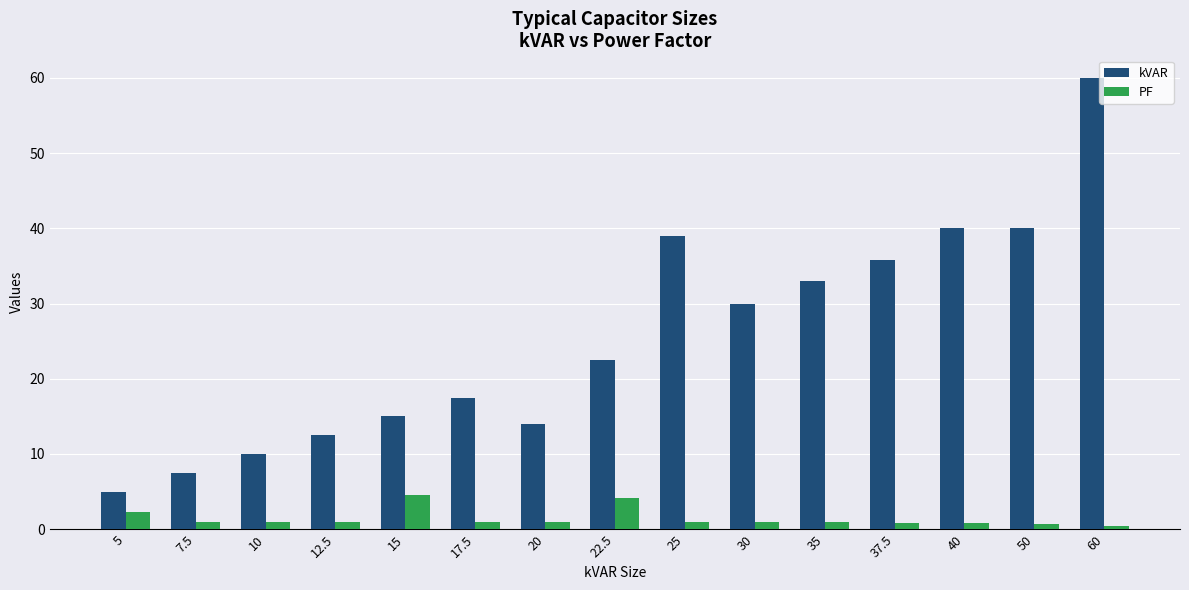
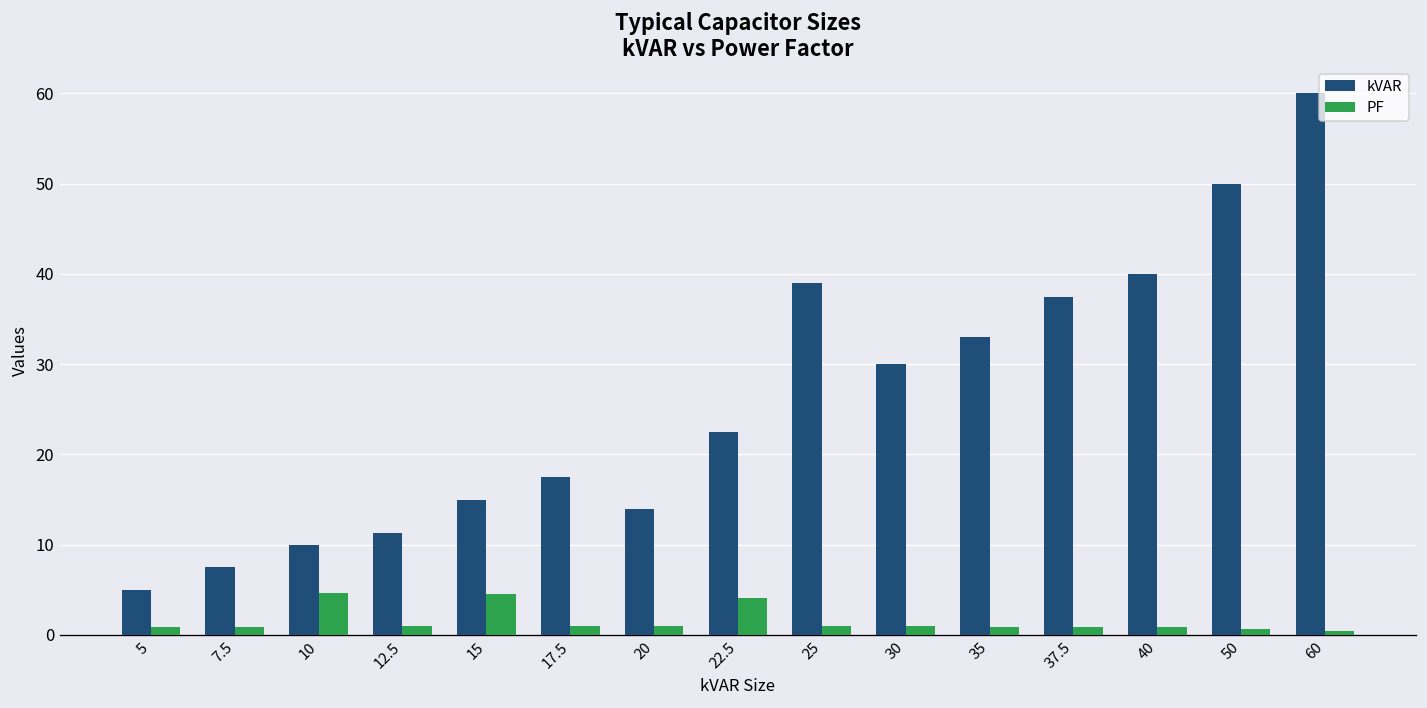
  {
    "kVAR": {
      "5": 5,
      "7.5": 8,
      "10": 10,
-     "12.5": 13,
+     "12.5": 11,
      "15": 15,
      "17.5": 18,
      "20": 14,
      "22.5": 23,
      "25": 39,
      "30": 30,
      "35": 33,
-     "37.5": 36,
+     "37.5": 38,
      "40": 40,
-     "50": 40,
+     "50": 50,
      "60": 60
    },
    "PF": {
-     "5": 2,
+     "5": 1,
      "7.5": 1,
-     "10": 1,
+     "10": 5,
      "12.5": 1,
      "15": 4,
      "17.5": 1,
      "20": 1,
      "22.5": 4,
      "25": 1,
      "30": 1,
      "35": 1,
      "37.5": 1,
      "40": 1,
      "50": 1,
      "60": 0
    }
  }
